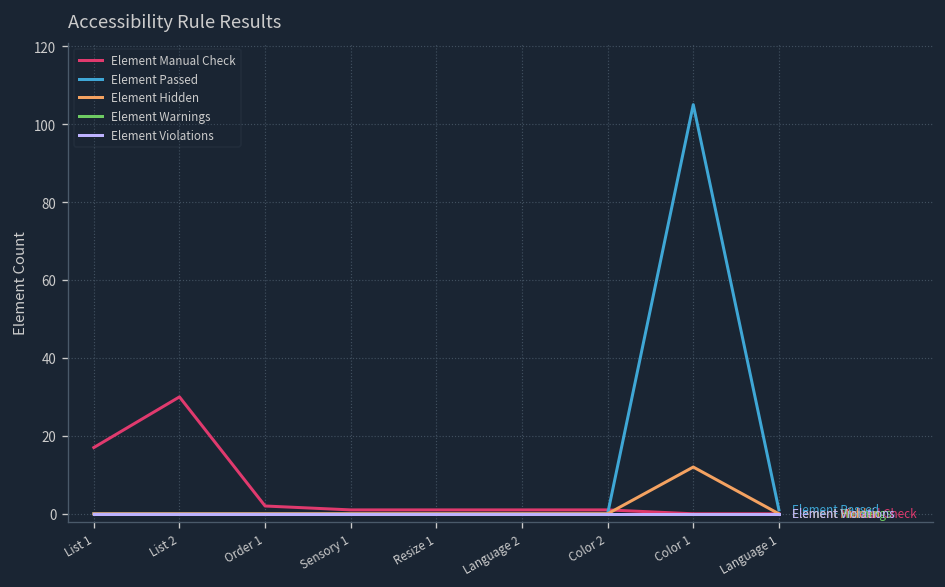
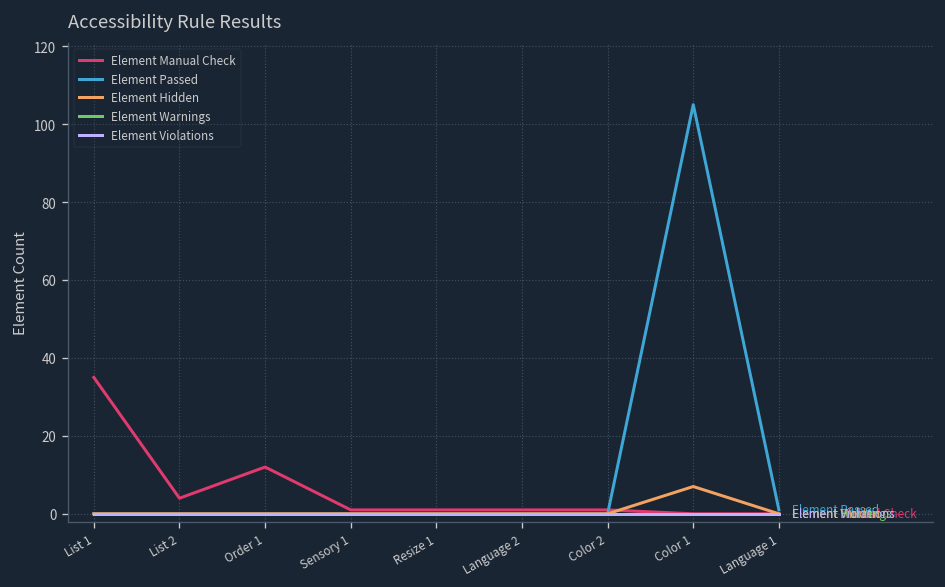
  {
    "Element Manual Check": {
-     "List 1": 17,
-     "List 2": 30,
-     "Order 1": 2,
+     "List 1": 35,
+     "List 2": 4,
+     "Order 1": 12,
      "Sensory 1": 1,
      "Resize 1": 1,
      "Language 2": 1,
      "Color 2": 1
    },
    "Element Passed": {
      "Color 1": 105,
      "Language 1": 1
    },
    "Element Hidden": {
-     "Color 1": 12
+     "Color 1": 7
    }
  }
